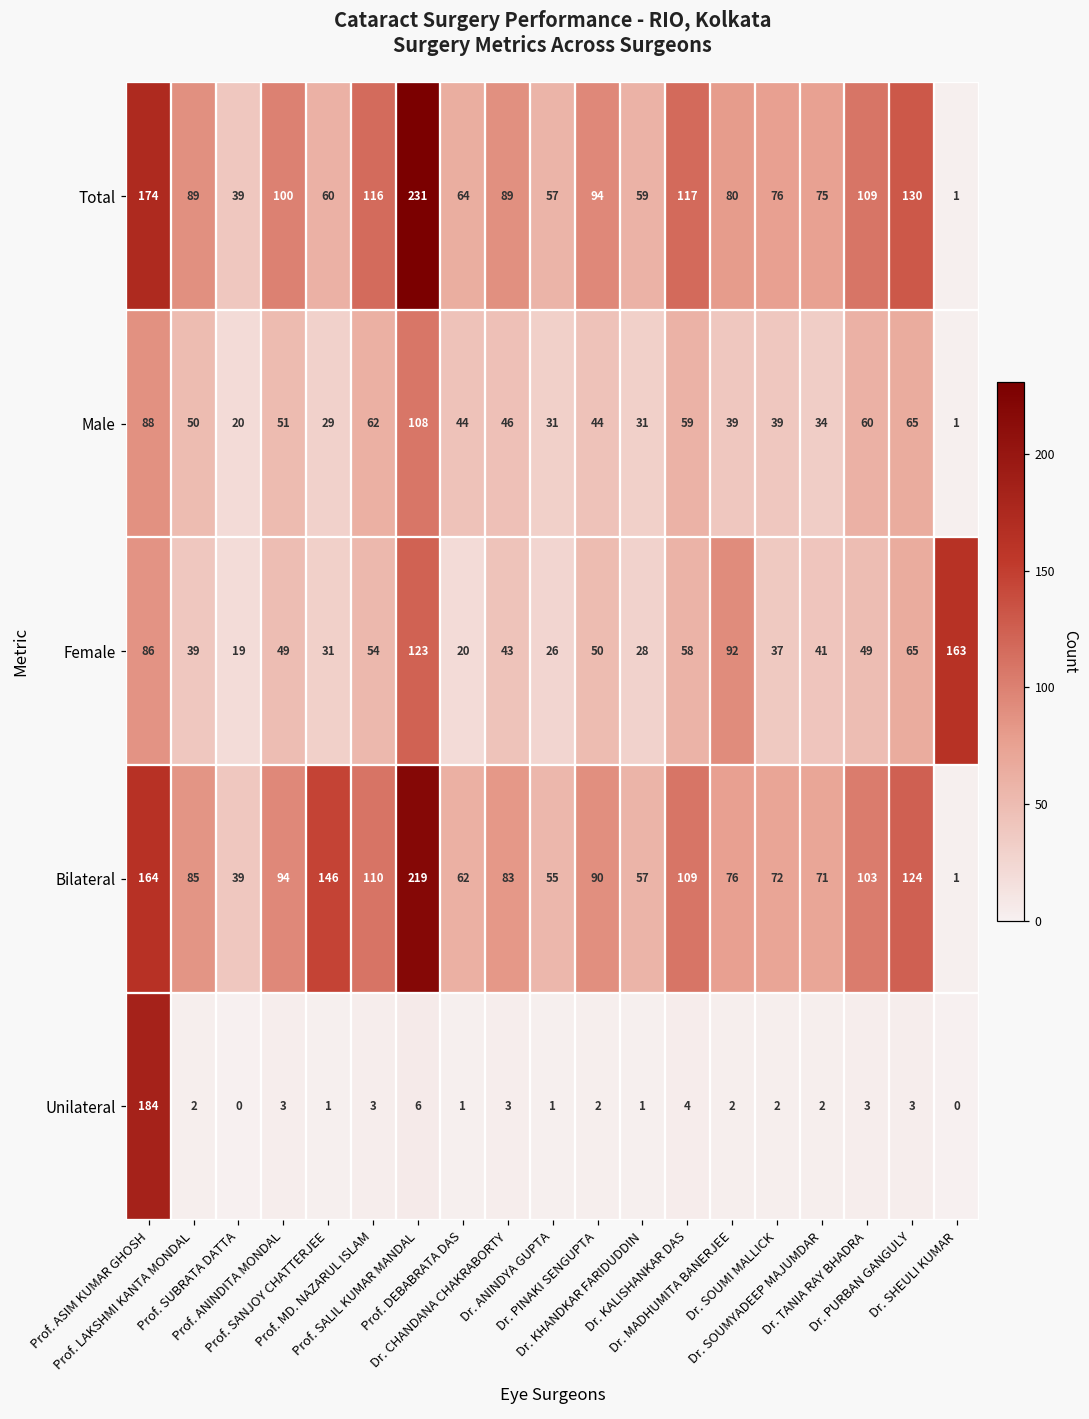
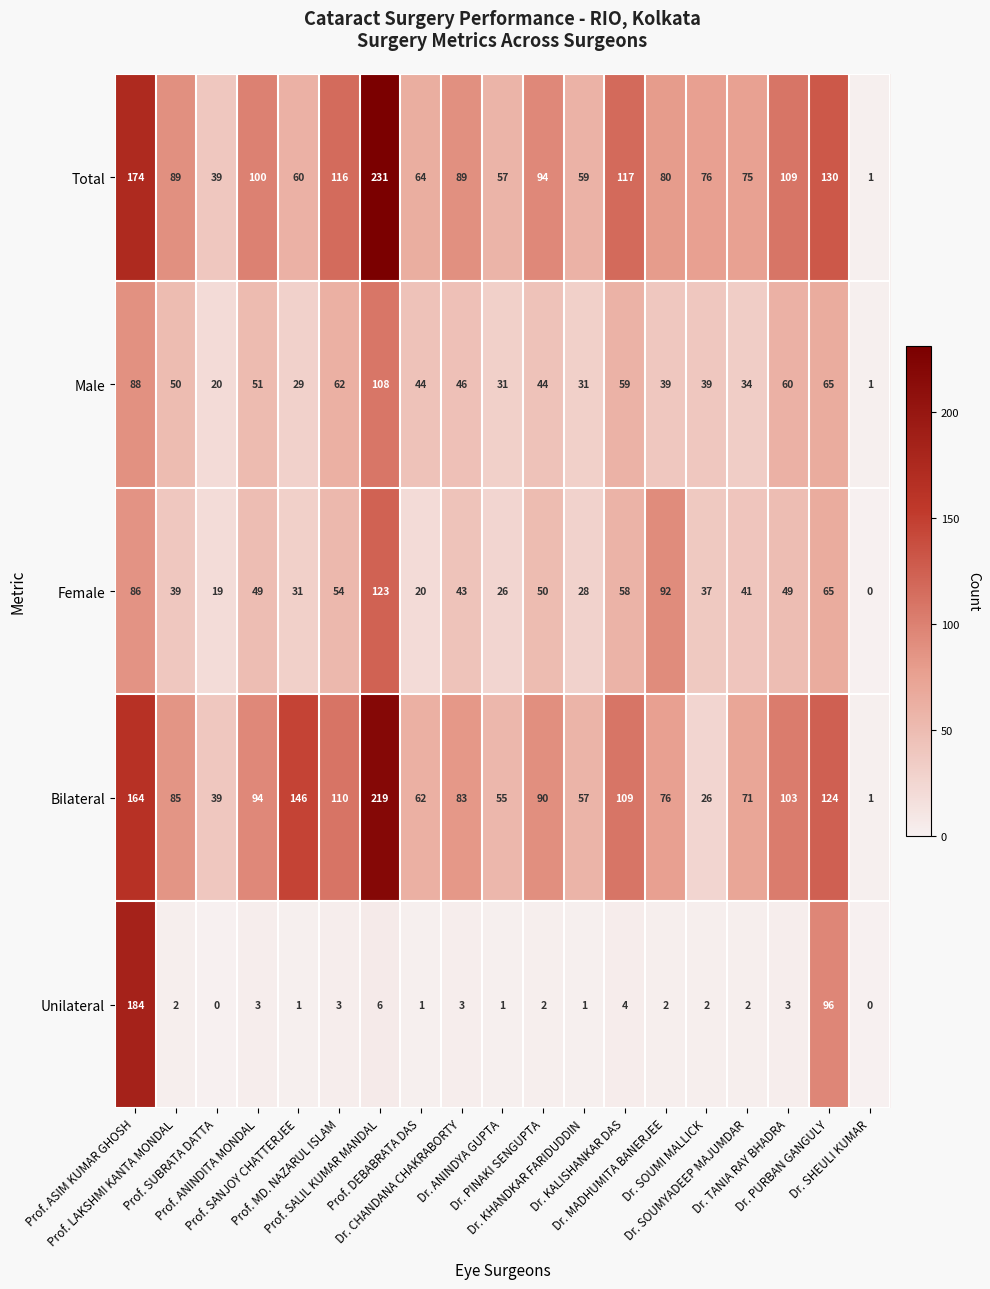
  {
    "Total": {
      "Prof. ASIM KUMAR GHOSH": 174,
      "Prof. LAKSHMI KANTA MONDAL": 89,
      "Prof. SUBRATA DATTA": 39,
      "Prof. ANINDITA MONDAL": 100,
      "Prof. SANJOY CHATTERJEE": 60,
      "Prof. MD. NAZARUL ISLAM": 116,
      "Prof. SALIL KUMAR MANDAL": 231,
      "Prof. DEBABRATA DAS": 64,
      "Dr. CHANDANA CHAKRABORTY": 89,
      "Dr. ANINDYA GUPTA": 57,
      "Dr. PINAKI SENGUPTA": 94,
      "Dr. KHANDKAR FARIDUDDIN": 59,
      "Dr. KALISHANKAR DAS": 117,
      "Dr. MADHUMITA BANERJEE": 80,
      "Dr. SOUMI MALLICK": 76,
      "Dr. SOUMYADEEP MAJUMDAR": 75,
      "Dr. TANIA RAY BHADRA": 109,
      "Dr. PURBAN GANGULY": 130,
      "Dr. SHEULI KUMAR": 1
    },
    "Male": {
      "Prof. ASIM KUMAR GHOSH": 88,
      "Prof. LAKSHMI KANTA MONDAL": 50,
      "Prof. SUBRATA DATTA": 20,
      "Prof. ANINDITA MONDAL": 51,
      "Prof. SANJOY CHATTERJEE": 29,
      "Prof. MD. NAZARUL ISLAM": 62,
      "Prof. SALIL KUMAR MANDAL": 108,
      "Prof. DEBABRATA DAS": 44,
      "Dr. CHANDANA CHAKRABORTY": 46,
      "Dr. ANINDYA GUPTA": 31,
      "Dr. PINAKI SENGUPTA": 44,
      "Dr. KHANDKAR FARIDUDDIN": 31,
      "Dr. KALISHANKAR DAS": 59,
      "Dr. MADHUMITA BANERJEE": 39,
      "Dr. SOUMI MALLICK": 39,
      "Dr. SOUMYADEEP MAJUMDAR": 34,
      "Dr. TANIA RAY BHADRA": 60,
      "Dr. PURBAN GANGULY": 65,
      "Dr. SHEULI KUMAR": 1
    },
    "Female": {
      "Prof. ASIM KUMAR GHOSH": 86,
      "Prof. LAKSHMI KANTA MONDAL": 39,
      "Prof. SUBRATA DATTA": 19,
      "Prof. ANINDITA MONDAL": 49,
      "Prof. SANJOY CHATTERJEE": 31,
      "Prof. MD. NAZARUL ISLAM": 54,
      "Prof. SALIL KUMAR MANDAL": 123,
      "Prof. DEBABRATA DAS": 20,
      "Dr. CHANDANA CHAKRABORTY": 43,
      "Dr. ANINDYA GUPTA": 26,
      "Dr. PINAKI SENGUPTA": 50,
      "Dr. KHANDKAR FARIDUDDIN": 28,
      "Dr. KALISHANKAR DAS": 58,
      "Dr. MADHUMITA BANERJEE": 92,
      "Dr. SOUMI MALLICK": 37,
      "Dr. SOUMYADEEP MAJUMDAR": 41,
      "Dr. TANIA RAY BHADRA": 49,
      "Dr. PURBAN GANGULY": 65,
-     "Dr. SHEULI KUMAR": 163
+     "Dr. SHEULI KUMAR": 0
    },
    "Bilateral": {
      "Prof. ASIM KUMAR GHOSH": 164,
      "Prof. LAKSHMI KANTA MONDAL": 85,
      "Prof. SUBRATA DATTA": 39,
      "Prof. ANINDITA MONDAL": 94,
      "Prof. SANJOY CHATTERJEE": 146,
      "Prof. MD. NAZARUL ISLAM": 110,
      "Prof. SALIL KUMAR MANDAL": 219,
      "Prof. DEBABRATA DAS": 62,
      "Dr. CHANDANA CHAKRABORTY": 83,
      "Dr. ANINDYA GUPTA": 55,
      "Dr. PINAKI SENGUPTA": 90,
      "Dr. KHANDKAR FARIDUDDIN": 57,
      "Dr. KALISHANKAR DAS": 109,
      "Dr. MADHUMITA BANERJEE": 76,
-     "Dr. SOUMI MALLICK": 72,
+     "Dr. SOUMI MALLICK": 26,
      "Dr. SOUMYADEEP MAJUMDAR": 71,
      "Dr. TANIA RAY BHADRA": 103,
      "Dr. PURBAN GANGULY": 124,
      "Dr. SHEULI KUMAR": 1
    },
    "Unilateral": {
      "Prof. ASIM KUMAR GHOSH": 184,
      "Prof. LAKSHMI KANTA MONDAL": 2,
      "Prof. SUBRATA DATTA": 0,
      "Prof. ANINDITA MONDAL": 3,
      "Prof. SANJOY CHATTERJEE": 1,
      "Prof. MD. NAZARUL ISLAM": 3,
      "Prof. SALIL KUMAR MANDAL": 6,
      "Prof. DEBABRATA DAS": 1,
      "Dr. CHANDANA CHAKRABORTY": 3,
      "Dr. ANINDYA GUPTA": 1,
      "Dr. PINAKI SENGUPTA": 2,
      "Dr. KHANDKAR FARIDUDDIN": 1,
      "Dr. KALISHANKAR DAS": 4,
      "Dr. MADHUMITA BANERJEE": 2,
      "Dr. SOUMI MALLICK": 2,
      "Dr. SOUMYADEEP MAJUMDAR": 2,
      "Dr. TANIA RAY BHADRA": 3,
-     "Dr. PURBAN GANGULY": 3,
+     "Dr. PURBAN GANGULY": 96,
      "Dr. SHEULI KUMAR": 0
    }
  }
